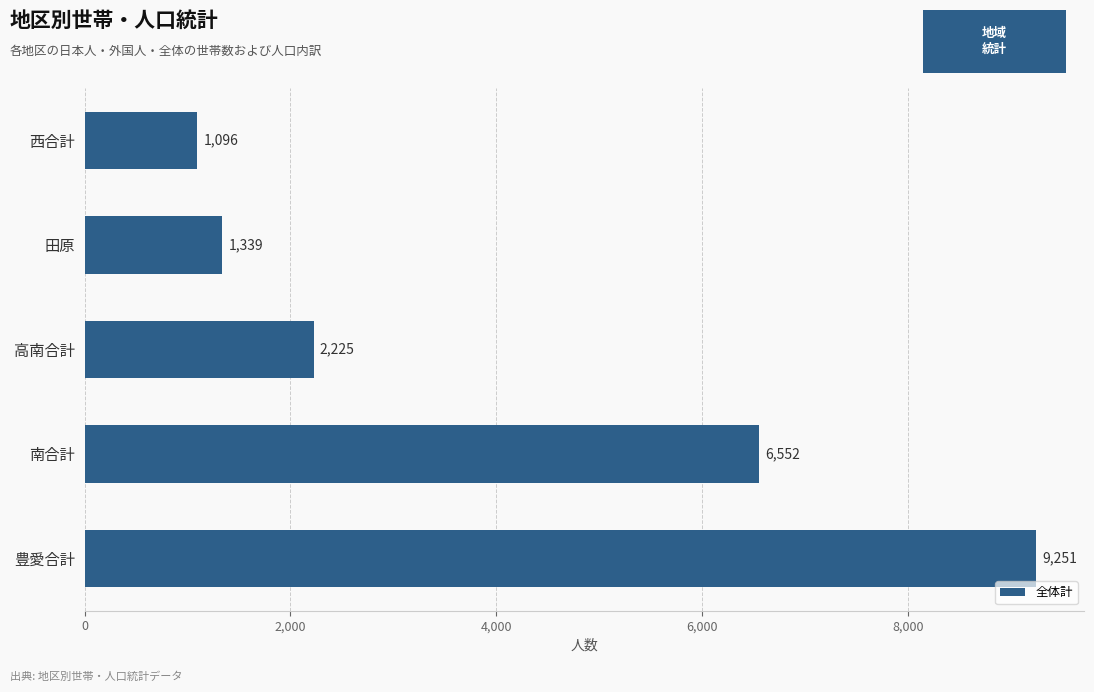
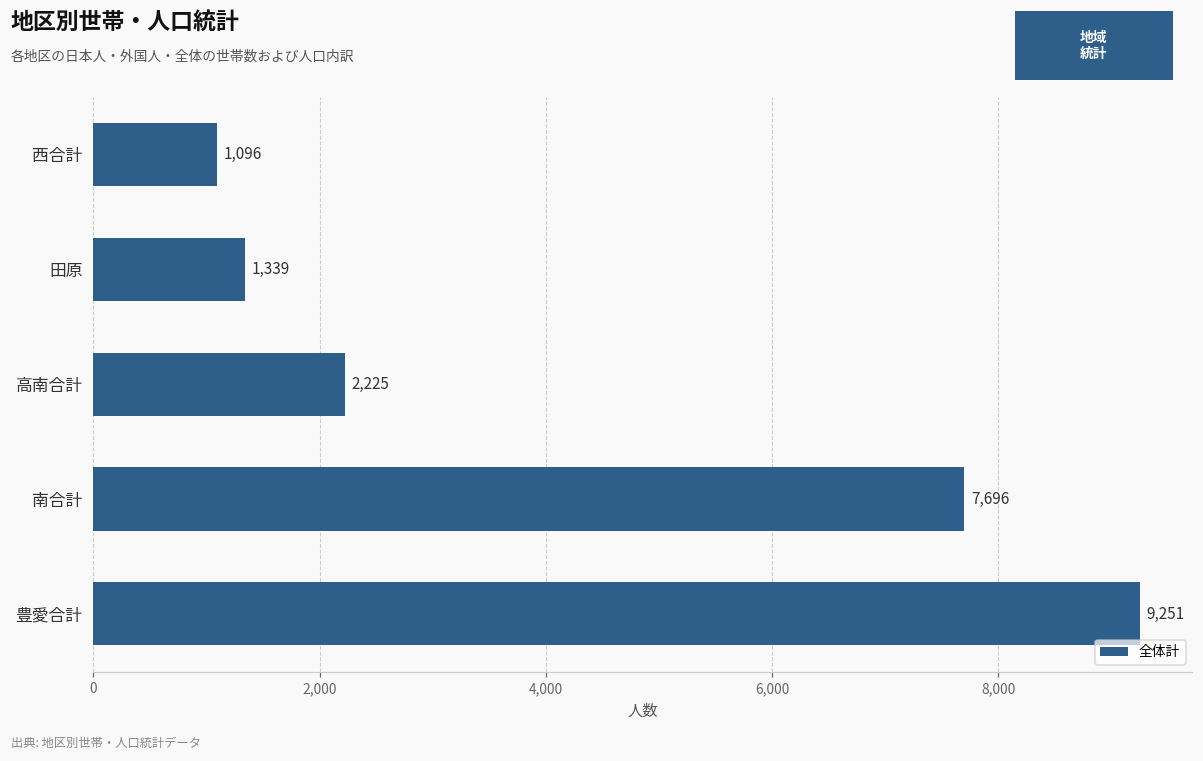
  {
    "西合計": "1,096",
    "田原": "1,339",
    "高南合計": "2,225",
-   "南合計": "6,552",
+   "南合計": "7,696",
    "豊愛合計": "9,251"
  }
